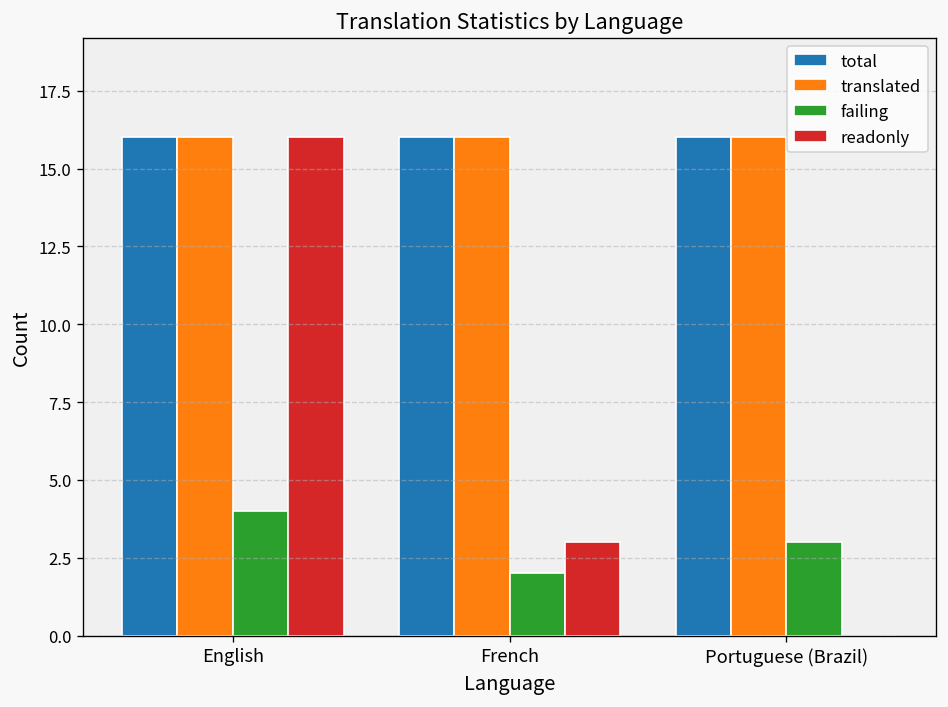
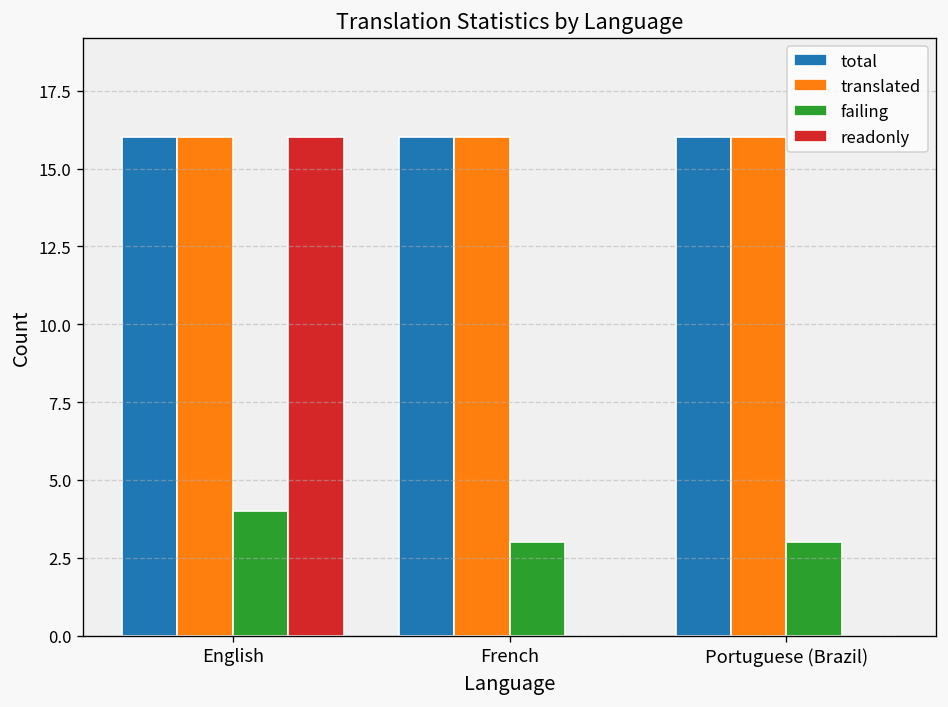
  {
    "total": {
      "English": 16,
      "French": 16,
      "Portuguese (Brazil)": 16
    },
    "translated": {
      "English": 16,
      "French": 16,
      "Portuguese (Brazil)": 16
    },
    "failing": {
      "English": 4,
-     "French": 2,
+     "French": 3,
      "Portuguese (Brazil)": 3
    },
    "readonly": {
      "English": 16,
-     "French": 3,
+     "French": 0,
      "Portuguese (Brazil)": 0
    }
  }
